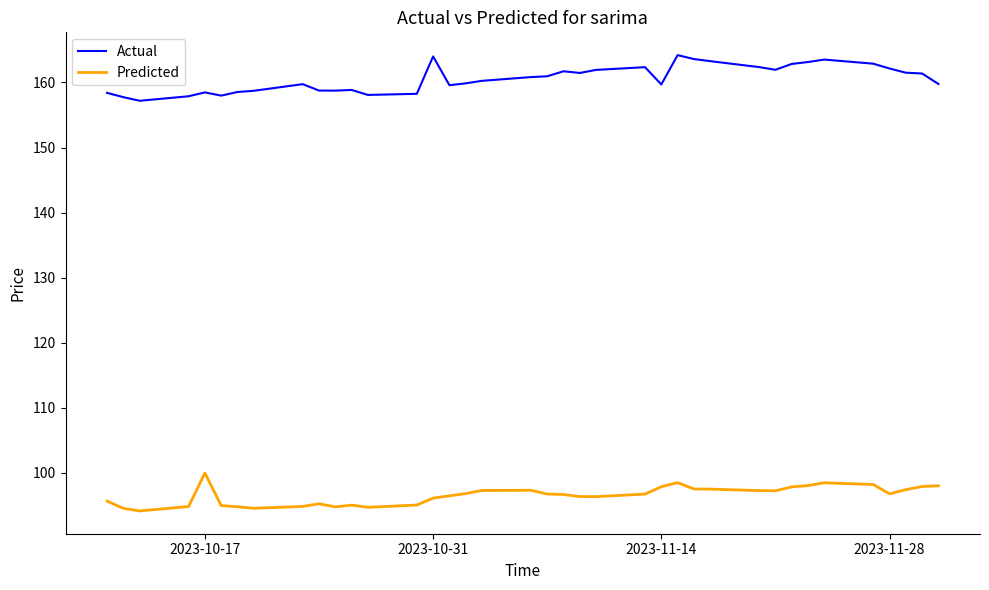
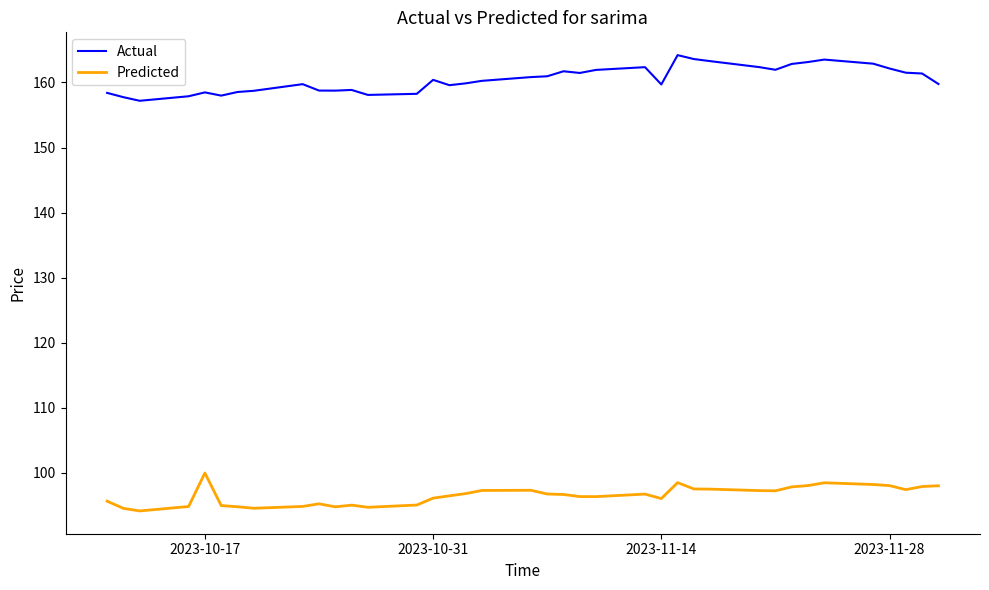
  {
    "Actual": {
      "2023-10-17": 158,
-     "2023-10-31": 164,
+     "2023-10-31": 160,
      "2023-11-14": 160,
      "2023-11-28": 162
    },
    "Predicted": {
      "2023-10-17": 100,
      "2023-10-31": 96,
-     "2023-11-14": 98,
-     "2023-11-28": 97
+     "2023-11-14": 96,
+     "2023-11-28": 98
    }
  }
